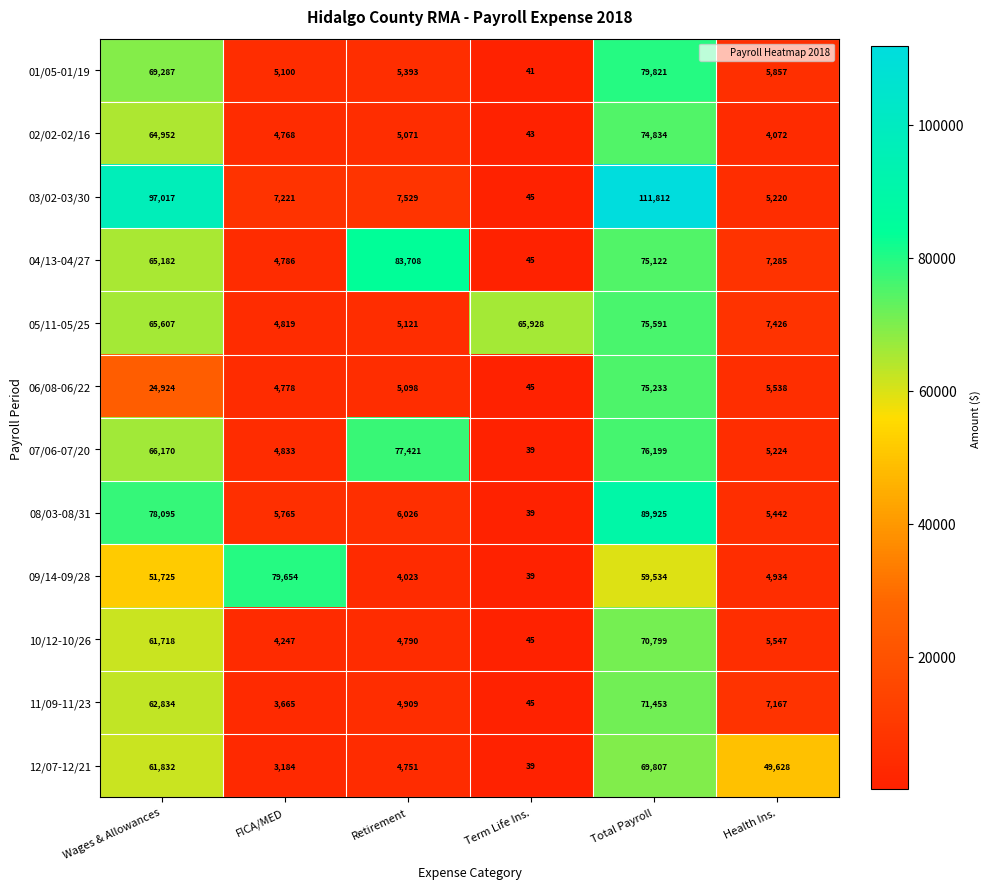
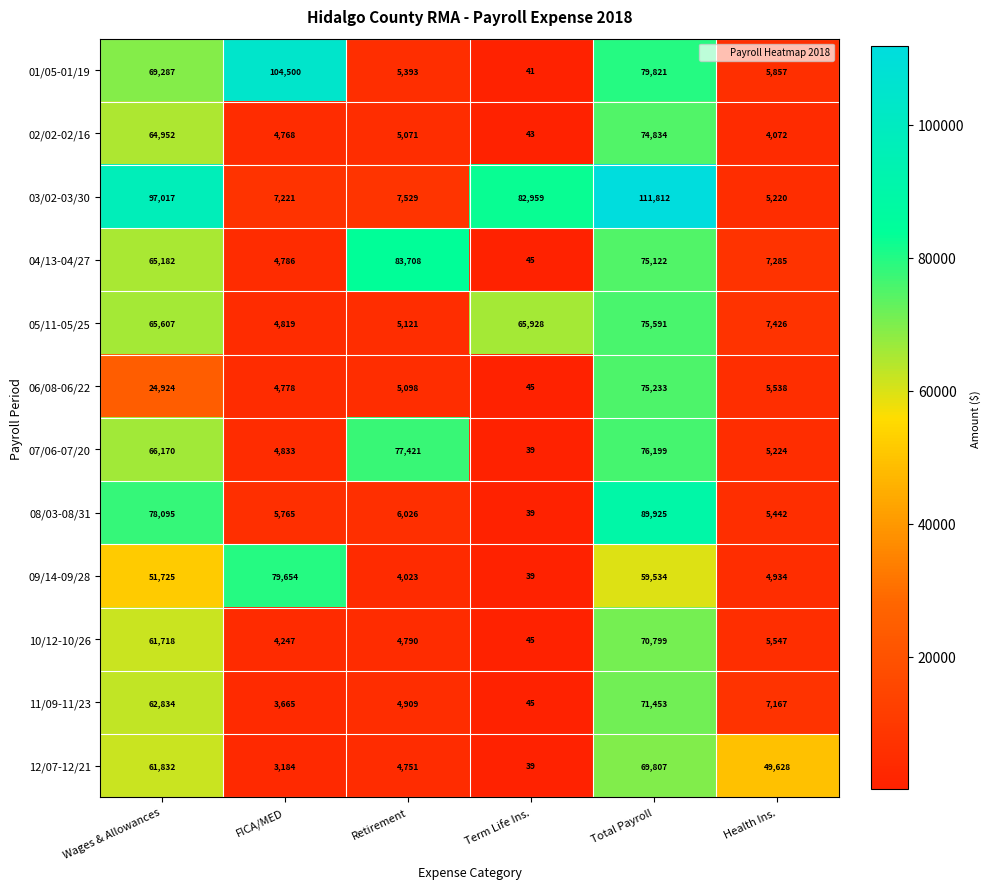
  {
    "01/05-01/19": {
      "Wages & Allowances": "69,287",
-     "FICA/MED": "5,100",
+     "FICA/MED": "104,500",
      "Retirement": "5,393",
      "Term Life Ins.": "41",
      "Total Payroll": "79,821",
      "Health Ins.": "5,857"
    },
    "02/02-02/16": {
      "Wages & Allowances": "64,952",
      "FICA/MED": "4,768",
      "Retirement": "5,071",
      "Term Life Ins.": "43",
      "Total Payroll": "74,834",
      "Health Ins.": "4,072"
    },
    "03/02-03/30": {
      "Wages & Allowances": "97,017",
      "FICA/MED": "7,221",
      "Retirement": "7,529",
-     "Term Life Ins.": "45",
+     "Term Life Ins.": "82,959",
      "Total Payroll": "111,812",
      "Health Ins.": "5,220"
    },
    "04/13-04/27": {
      "Wages & Allowances": "65,182",
      "FICA/MED": "4,786",
      "Retirement": "83,708",
      "Term Life Ins.": "45",
      "Total Payroll": "75,122",
      "Health Ins.": "7,285"
    },
    "05/11-05/25": {
      "Wages & Allowances": "65,607",
      "FICA/MED": "4,819",
      "Retirement": "5,121",
      "Term Life Ins.": "65,928",
      "Total Payroll": "75,591",
      "Health Ins.": "7,426"
    },
    "06/08-06/22": {
      "Wages & Allowances": "24,924",
      "FICA/MED": "4,778",
      "Retirement": "5,098",
      "Term Life Ins.": "45",
      "Total Payroll": "75,233",
      "Health Ins.": "5,538"
    },
    "07/06-07/20": {
      "Wages & Allowances": "66,170",
      "FICA/MED": "4,833",
      "Retirement": "77,421",
      "Term Life Ins.": "39",
      "Total Payroll": "76,199",
      "Health Ins.": "5,224"
    },
    "08/03-08/31": {
      "Wages & Allowances": "78,095",
      "FICA/MED": "5,765",
      "Retirement": "6,026",
      "Term Life Ins.": "39",
      "Total Payroll": "89,925",
      "Health Ins.": "5,442"
    },
    "09/14-09/28": {
      "Wages & Allowances": "51,725",
      "FICA/MED": "79,654",
      "Retirement": "4,023",
      "Term Life Ins.": "39",
      "Total Payroll": "59,534",
      "Health Ins.": "4,934"
    },
    "10/12-10/26": {
      "Wages & Allowances": "61,718",
      "FICA/MED": "4,247",
      "Retirement": "4,790",
      "Term Life Ins.": "45",
      "Total Payroll": "70,799",
      "Health Ins.": "5,547"
    },
    "11/09-11/23": {
      "Wages & Allowances": "62,834",
      "FICA/MED": "3,665",
      "Retirement": "4,909",
      "Term Life Ins.": "45",
      "Total Payroll": "71,453",
      "Health Ins.": "7,167"
    },
    "12/07-12/21": {
      "Wages & Allowances": "61,832",
      "FICA/MED": "3,184",
      "Retirement": "4,751",
      "Term Life Ins.": "39",
      "Total Payroll": "69,807",
      "Health Ins.": "49,628"
    }
  }
